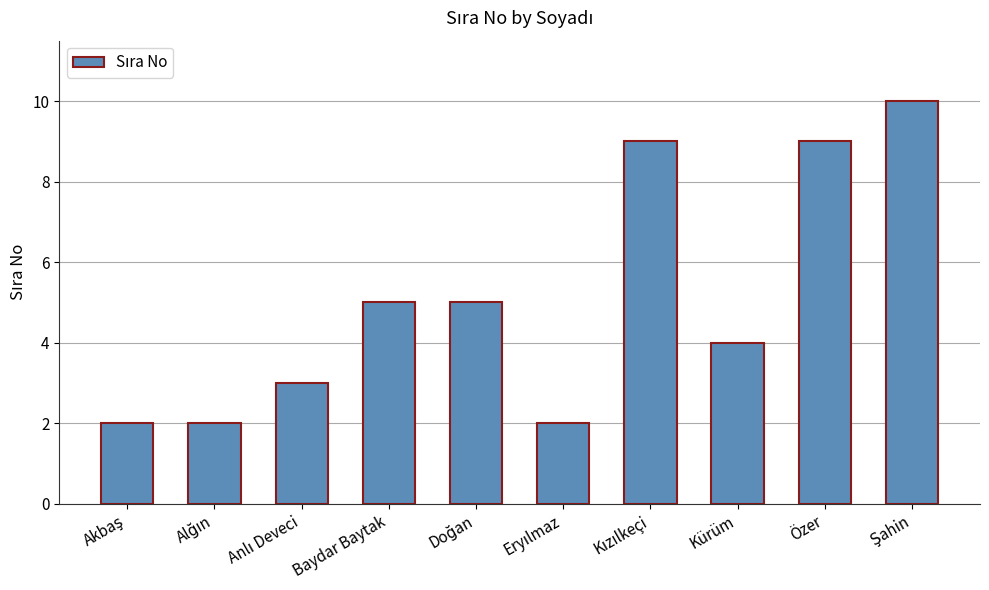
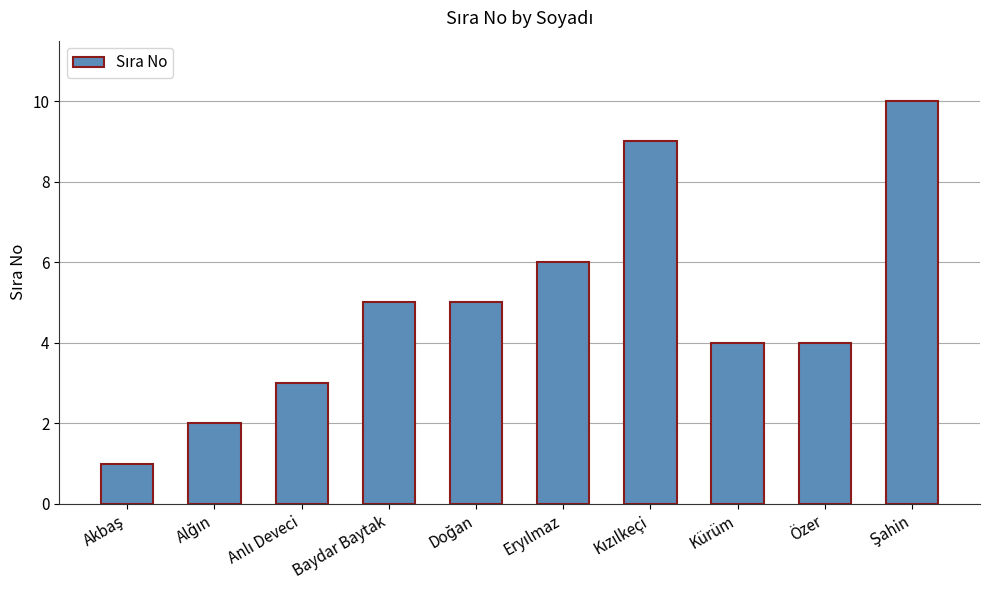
  {
-   "Akbaş": 2,
+   "Akbaş": 1,
    "Alğın": 2,
    "Anlı Deveci": 3,
    "Baydar Baytak": 5,
    "Doğan": 5,
-   "Eryılmaz": 2,
+   "Eryılmaz": 6,
    "Kızılkeçi": 9,
    "Kürüm": 4,
-   "Özer": 9,
+   "Özer": 4,
    "Şahin": 10
  }
